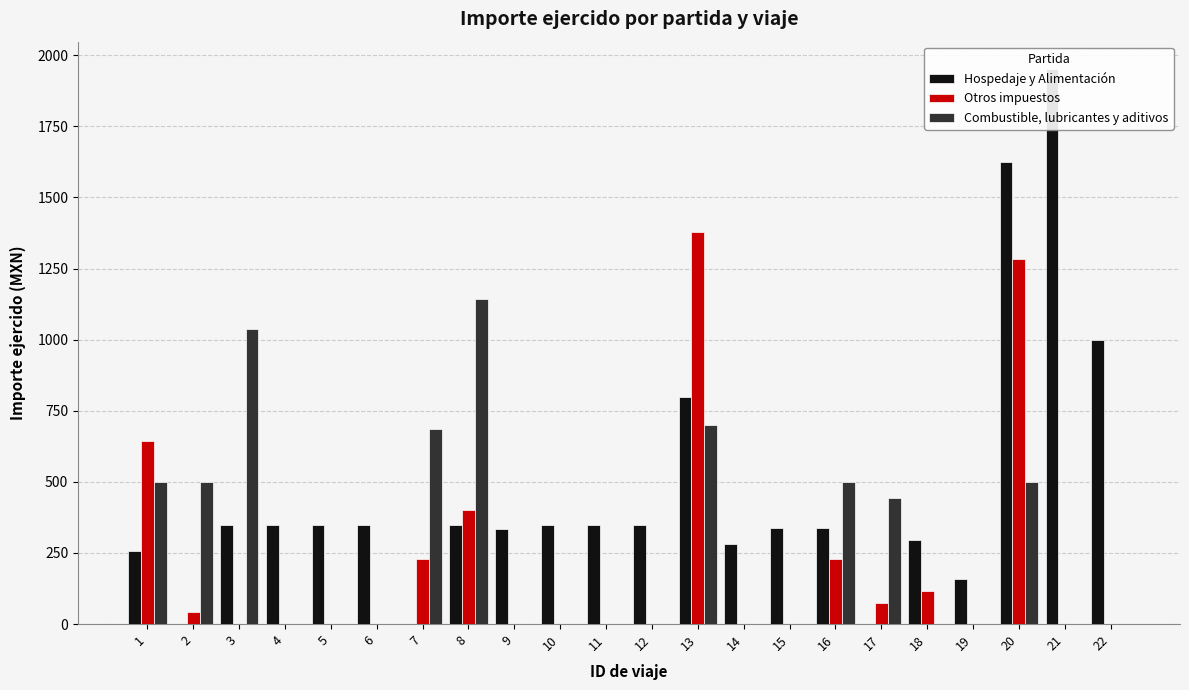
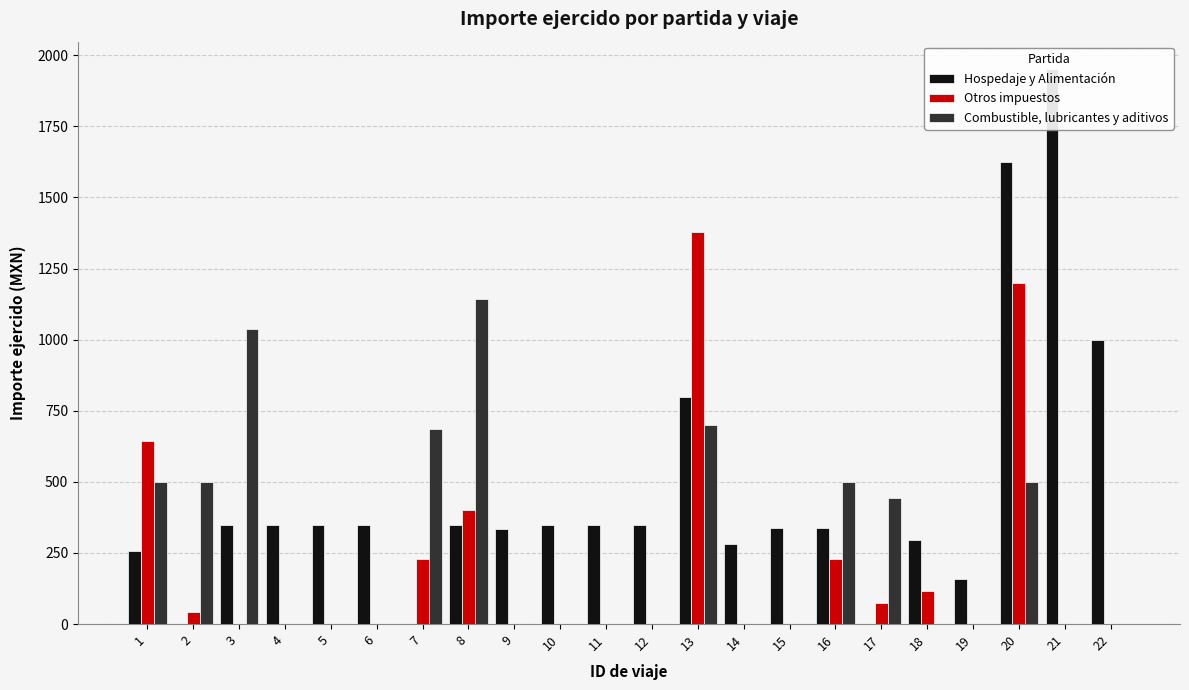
  {
    "Otros impuestos": {
      "1": 640,
      "2": 40,
      "3": 0,
      "4": 0,
      "5": 0,
      "6": 0,
      "7": 230,
      "8": 400,
      "9": 0,
      "10": 0,
      "11": 0,
      "12": 0,
      "13": 1380,
      "14": 0,
      "15": 0,
      "16": 230,
      "17": 70,
      "18": 120,
      "19": 0,
-     "20": 1280,
+     "20": 1200,
      "21": 0,
      "22": 0
    }
  }
